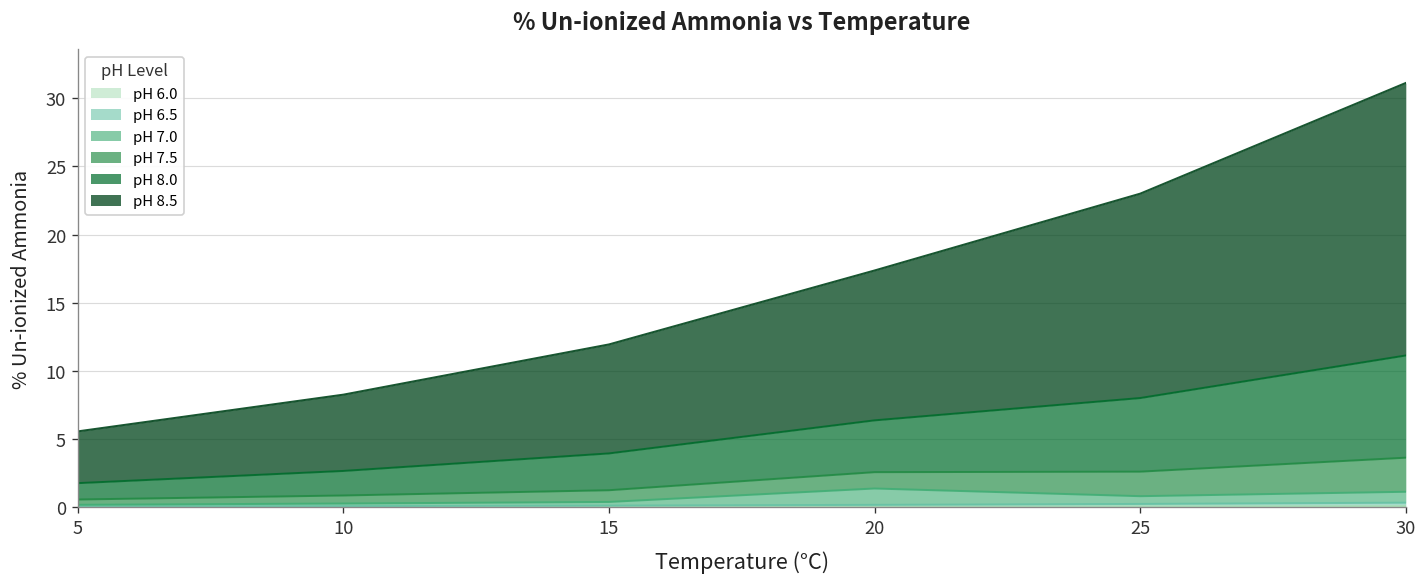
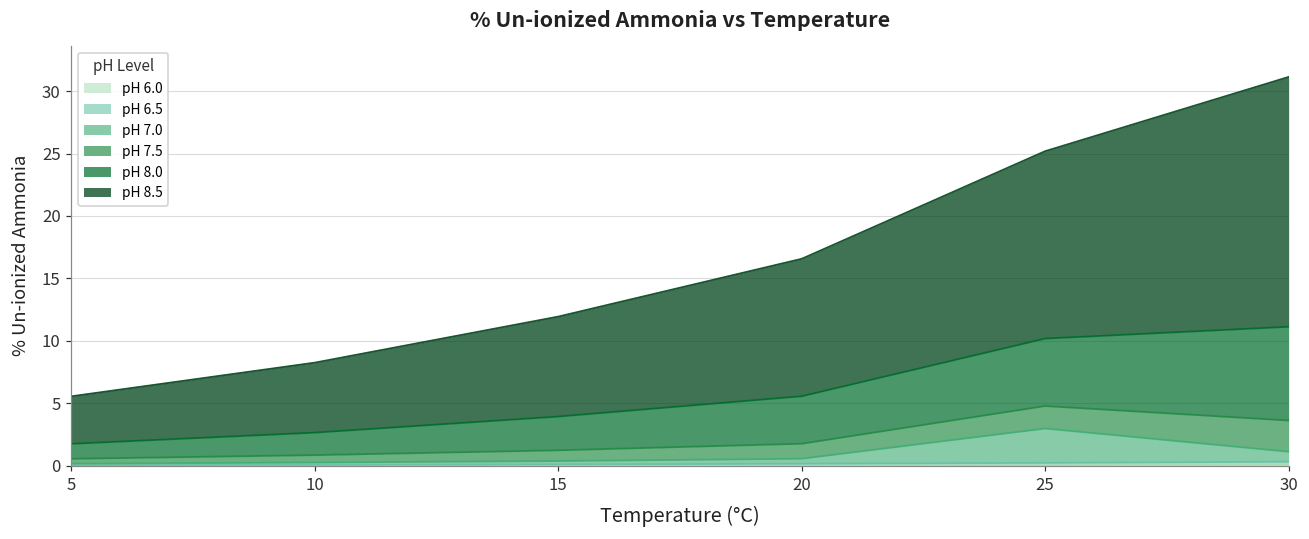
  {
    "pH 6.0": {
      "30": 0.1
    },
    "pH 6.5": {
      "30": 0.3
    },
    "pH 7.0": {
      "15": 0.3,
-     "20": 1.2,
-     "25": 0.6,
+     "20": 0.4,
+     "25": 2.8,
      "30": 0.8
    }
  }
